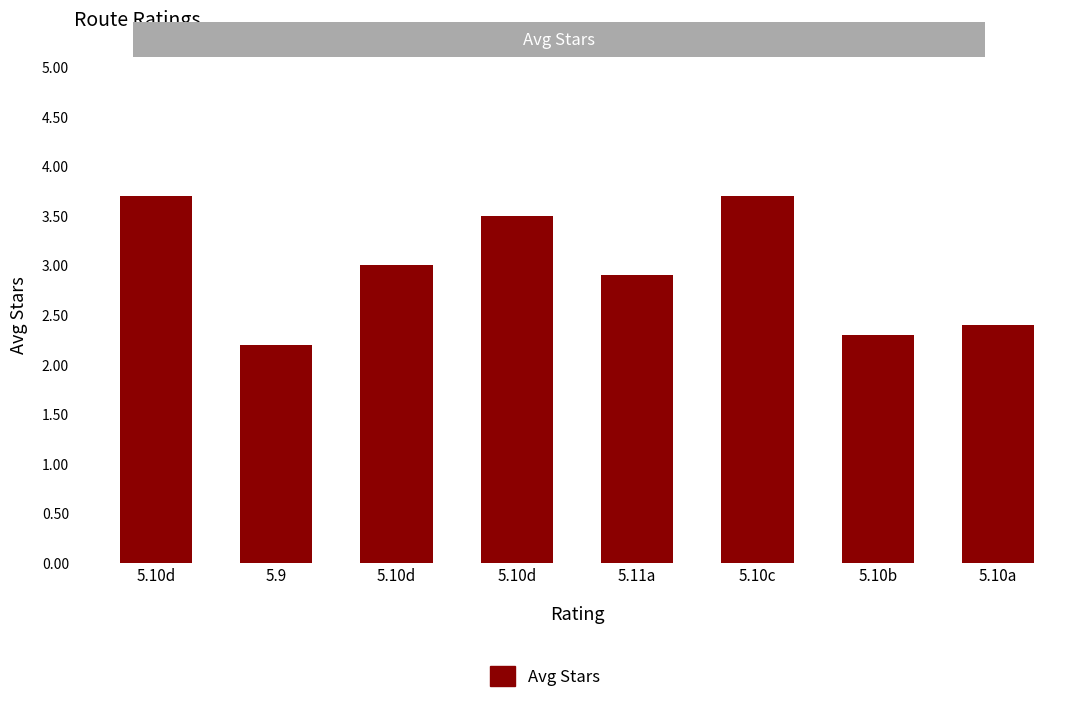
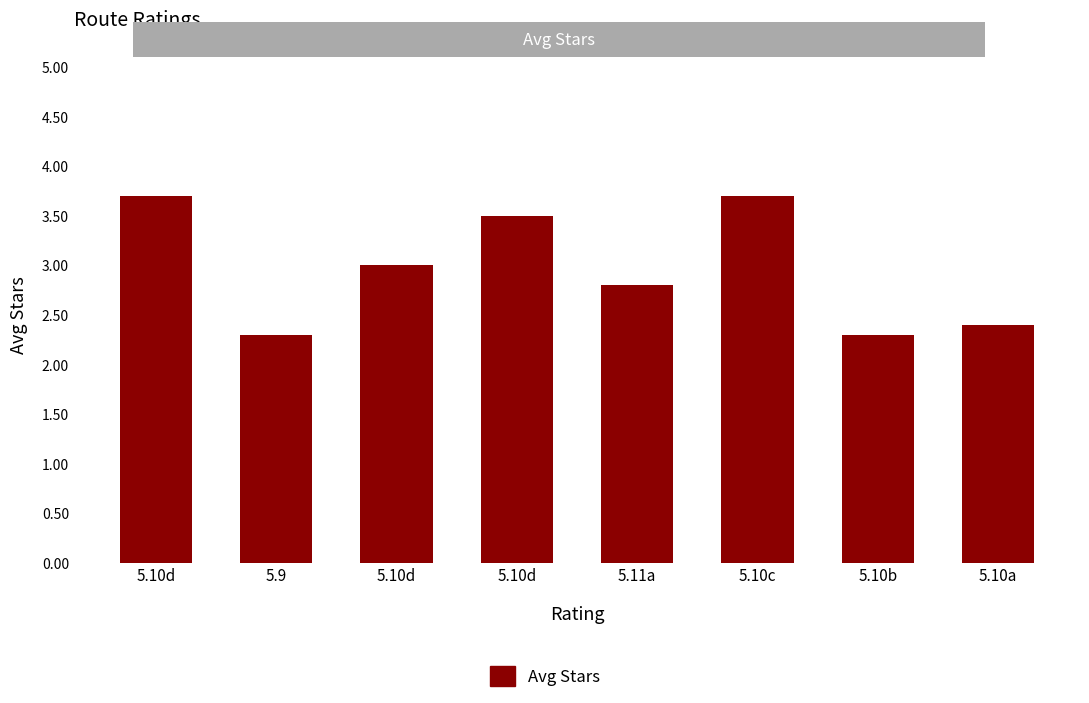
  {
-   "5.9": 2.2,
-   "5.11a": 2.9,
+   "5.9": 2.3,
+   "5.11a": 2.8,
    "5.10c": 3.7,
    "5.10b": 2.3,
    "5.10a": 2.4
  }
